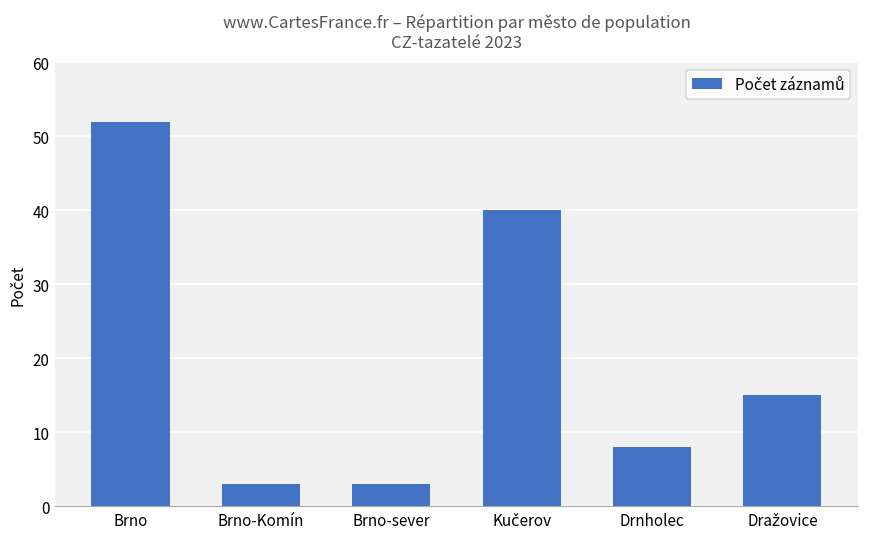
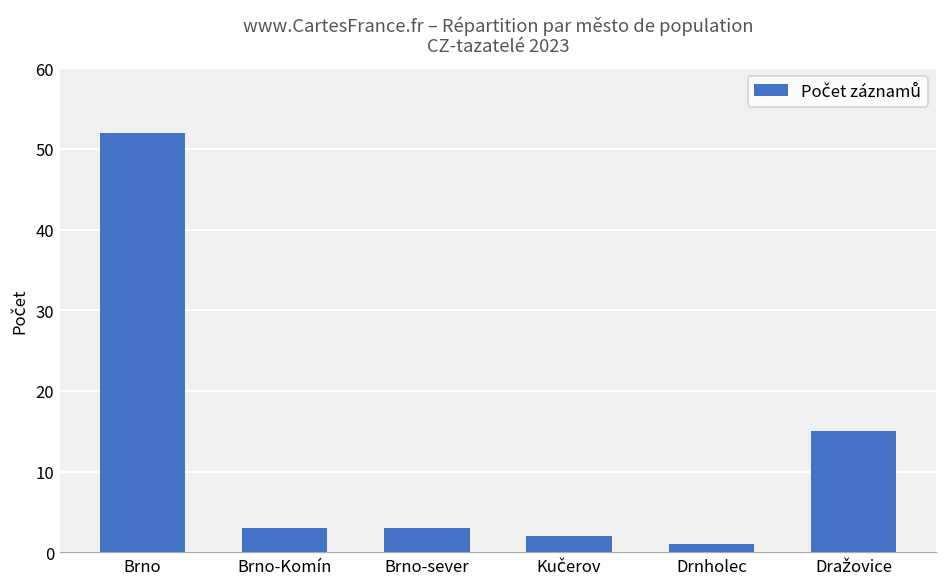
  {
    "Brno": 52,
    "Brno-Komín": 3,
    "Brno-sever": 3,
-   "Kučerov": 40,
-   "Drnholec": 8,
+   "Kučerov": 2,
+   "Drnholec": 1,
    "Dražovice": 15
  }
